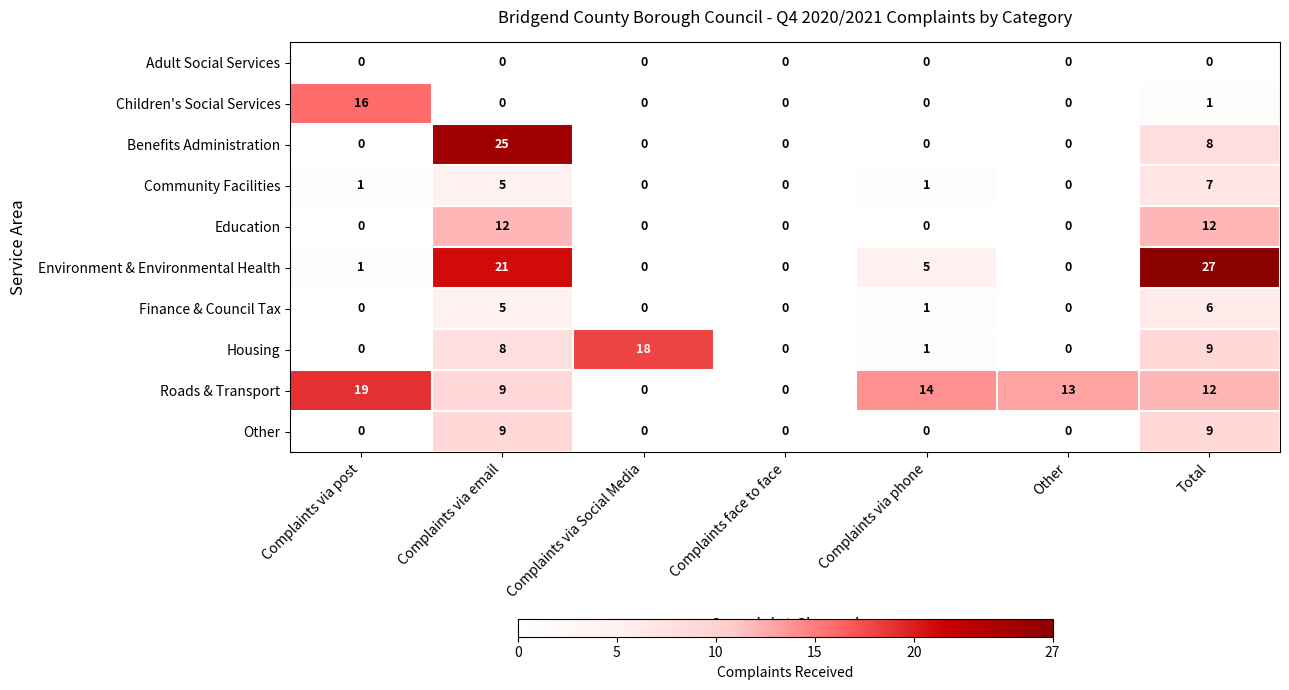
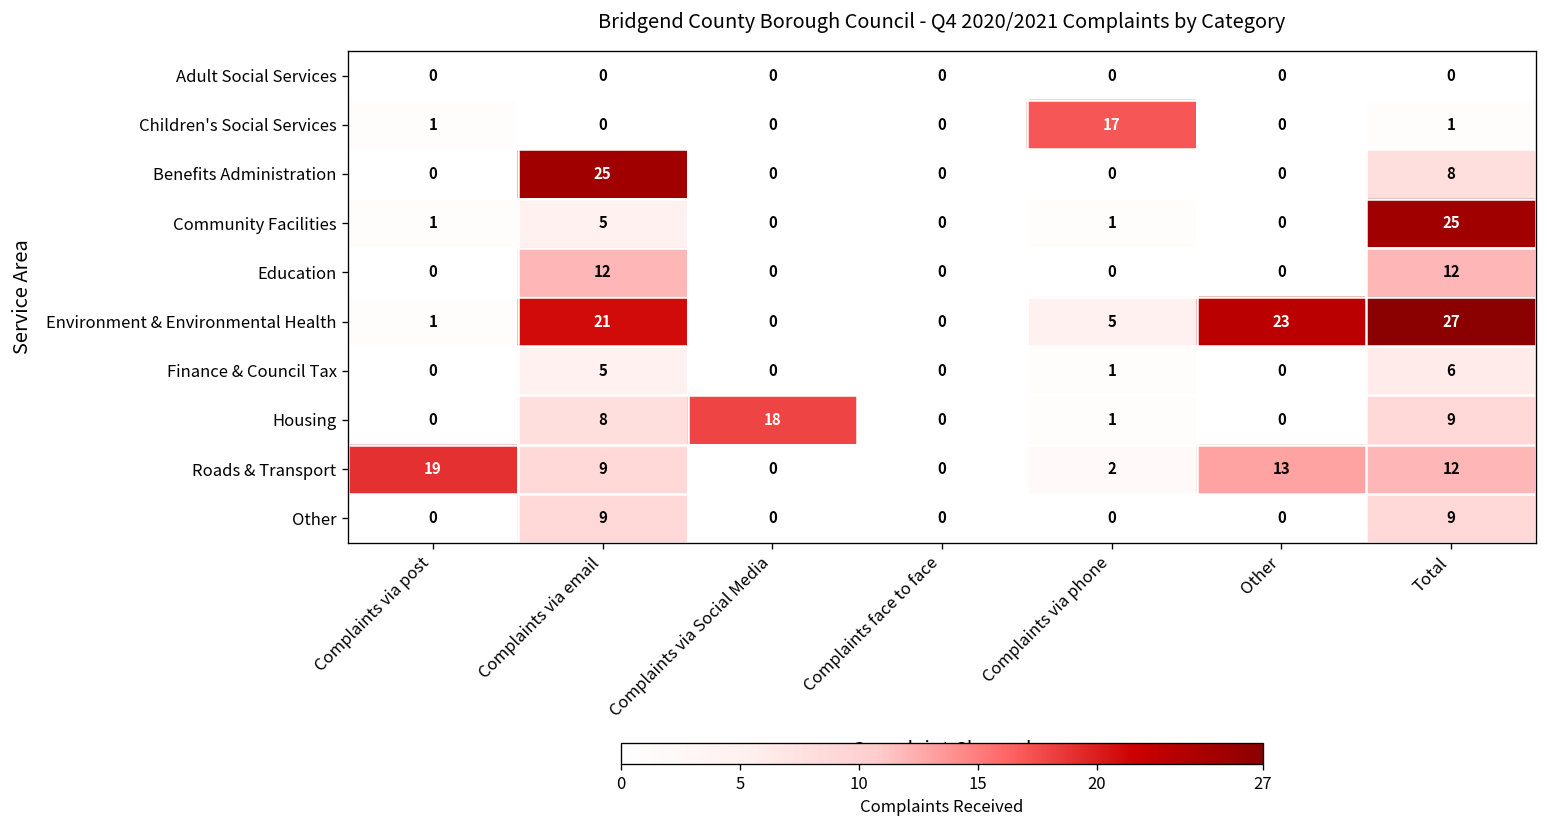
  {
    "Adult Social Services": {
      "Complaints via post": 0,
      "Complaints via email": 0,
      "Complaints via Social Media": 0,
      "Complaints face to face": 0,
      "Complaints via phone": 0,
      "Other": 0,
      "Total": 0
    },
    "Children's Social Services": {
-     "Complaints via post": 16,
+     "Complaints via post": 1,
      "Complaints via email": 0,
      "Complaints via Social Media": 0,
      "Complaints face to face": 0,
-     "Complaints via phone": 0,
+     "Complaints via phone": 17,
      "Other": 0,
      "Total": 1
    },
    "Benefits Administration": {
      "Complaints via post": 0,
      "Complaints via email": 25,
      "Complaints via Social Media": 0,
      "Complaints face to face": 0,
      "Complaints via phone": 0,
      "Other": 0,
      "Total": 8
    },
    "Community Facilities": {
      "Complaints via post": 1,
      "Complaints via email": 5,
      "Complaints via Social Media": 0,
      "Complaints face to face": 0,
      "Complaints via phone": 1,
      "Other": 0,
-     "Total": 7
+     "Total": 25
    },
    "Education": {
      "Complaints via post": 0,
      "Complaints via email": 12,
      "Complaints via Social Media": 0,
      "Complaints face to face": 0,
      "Complaints via phone": 0,
      "Other": 0,
      "Total": 12
    },
    "Environment & Environmental Health": {
      "Complaints via post": 1,
      "Complaints via email": 21,
      "Complaints via Social Media": 0,
      "Complaints face to face": 0,
      "Complaints via phone": 5,
-     "Other": 0,
+     "Other": 23,
      "Total": 27
    },
    "Finance & Council Tax": {
      "Complaints via post": 0,
      "Complaints via email": 5,
      "Complaints via Social Media": 0,
      "Complaints face to face": 0,
      "Complaints via phone": 1,
      "Other": 0,
      "Total": 6
    },
    "Housing": {
      "Complaints via post": 0,
      "Complaints via email": 8,
      "Complaints via Social Media": 18,
      "Complaints face to face": 0,
      "Complaints via phone": 1,
      "Other": 0,
      "Total": 9
    },
    "Roads & Transport": {
      "Complaints via post": 19,
      "Complaints via email": 9,
      "Complaints via Social Media": 0,
      "Complaints face to face": 0,
-     "Complaints via phone": 14,
+     "Complaints via phone": 2,
      "Other": 13,
      "Total": 12
    },
    "Other": {
      "Complaints via post": 0,
      "Complaints via email": 9,
      "Complaints via Social Media": 0,
      "Complaints face to face": 0,
      "Complaints via phone": 0,
      "Other": 0,
      "Total": 9
    }
  }
